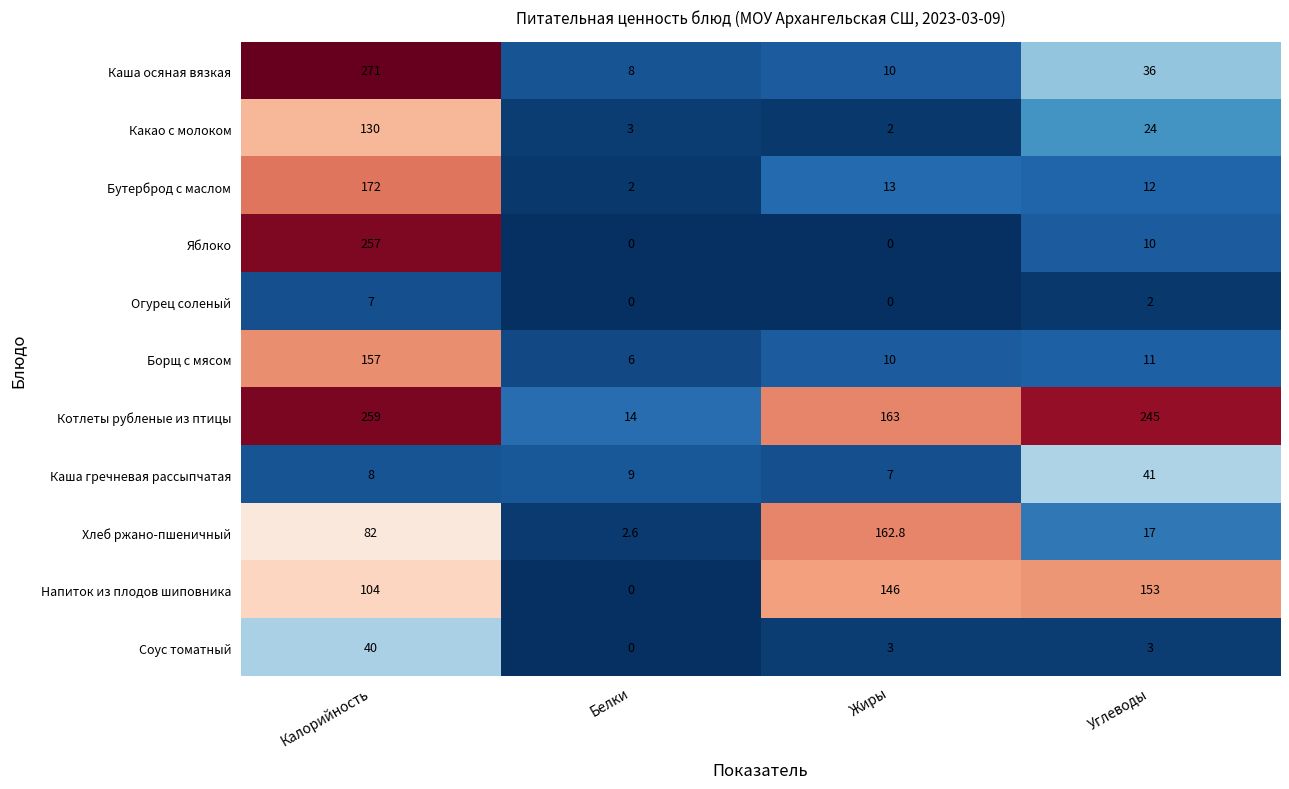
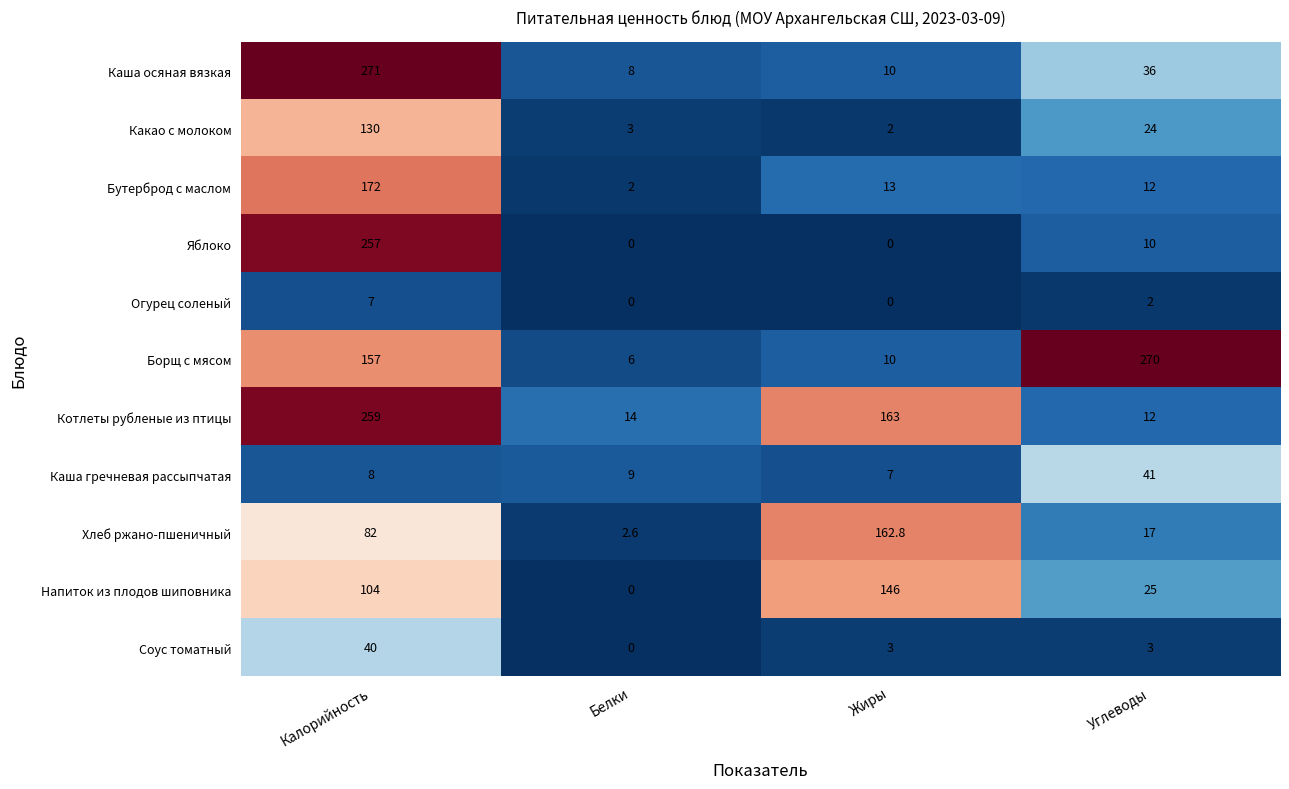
  {
    "Каша осяная вязкая": {
      "Калорийность": 271,
      "Белки": 8,
      "Жиры": 10,
      "Углеводы": 36
    },
    "Какао с молоком": {
      "Калорийность": 130,
      "Белки": 3,
      "Жиры": 2,
      "Углеводы": 24
    },
    "Бутерброд с маслом": {
      "Калорийность": 172,
      "Белки": 2,
      "Жиры": 13,
      "Углеводы": 12
    },
    "Яблоко": {
      "Калорийность": 257,
      "Белки": 0,
      "Жиры": 0,
      "Углеводы": 10
    },
    "Огурец соленый": {
      "Калорийность": 7,
      "Белки": 0,
      "Жиры": 0,
      "Углеводы": 2
    },
    "Борщ с мясом": {
      "Калорийность": 157,
      "Белки": 6,
      "Жиры": 10,
-     "Углеводы": 11
+     "Углеводы": 270
    },
    "Котлеты рубленые из птицы": {
      "Калорийность": 259,
      "Белки": 14,
      "Жиры": 163,
-     "Углеводы": 245
+     "Углеводы": 12
    },
    "Каша гречневая рассыпчатая": {
      "Калорийность": 8,
      "Белки": 9,
      "Жиры": 7,
      "Углеводы": 41
    },
    "Хлеб ржано-пшеничный": {
      "Калорийность": 82,
      "Белки": 2.6,
      "Жиры": 162.8,
      "Углеводы": 17
    },
    "Напиток из плодов шиповника": {
      "Калорийность": 104,
      "Белки": 0,
      "Жиры": 146,
-     "Углеводы": 153
+     "Углеводы": 25
    },
    "Соус томатный": {
      "Калорийность": 40,
      "Белки": 0,
      "Жиры": 3,
      "Углеводы": 3
    }
  }
